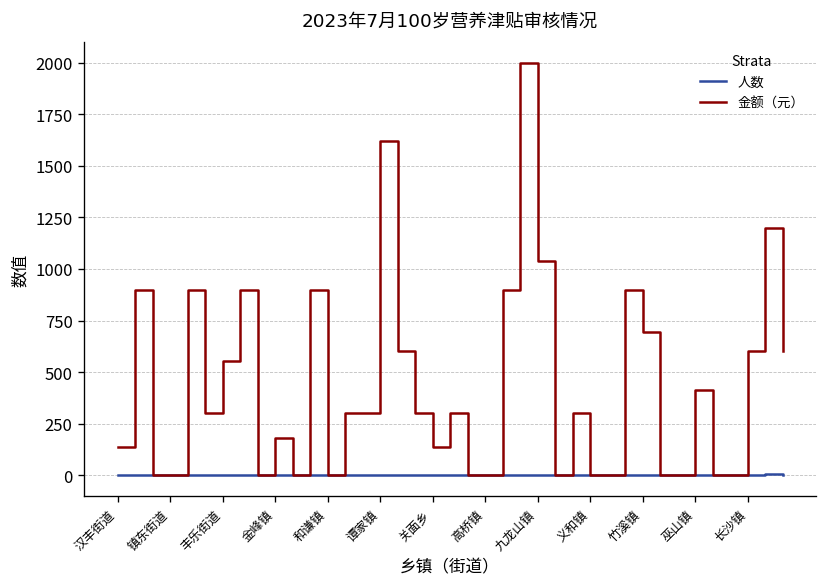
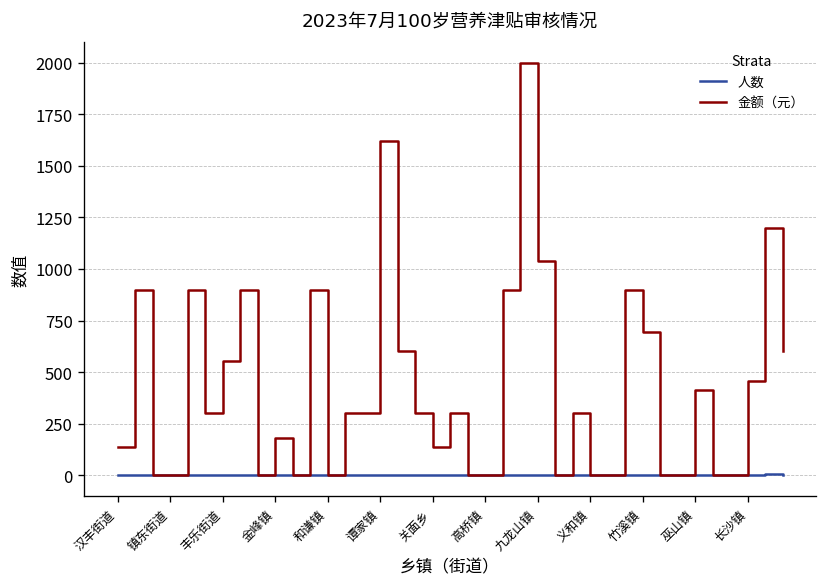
  {
    "人数": {
      "汉丰街道": 0,
      "丰乐街道": 0,
      "金峰镇": 0,
      "谭家镇": 0,
      "关面乡": 0,
      "九龙山镇": 0,
      "竹溪镇": 0,
      "巫山镇": 0,
      "长沙镇": 0
    },
    "金额（元）": {
      "汉丰街道": 140,
      "丰乐街道": 550,
      "金峰镇": 180,
      "谭家镇": 1620,
      "关面乡": 140,
      "九龙山镇": 1040,
      "竹溪镇": 700,
      "巫山镇": 420,
-     "长沙镇": 600
+     "长沙镇": 460
    }
  }
